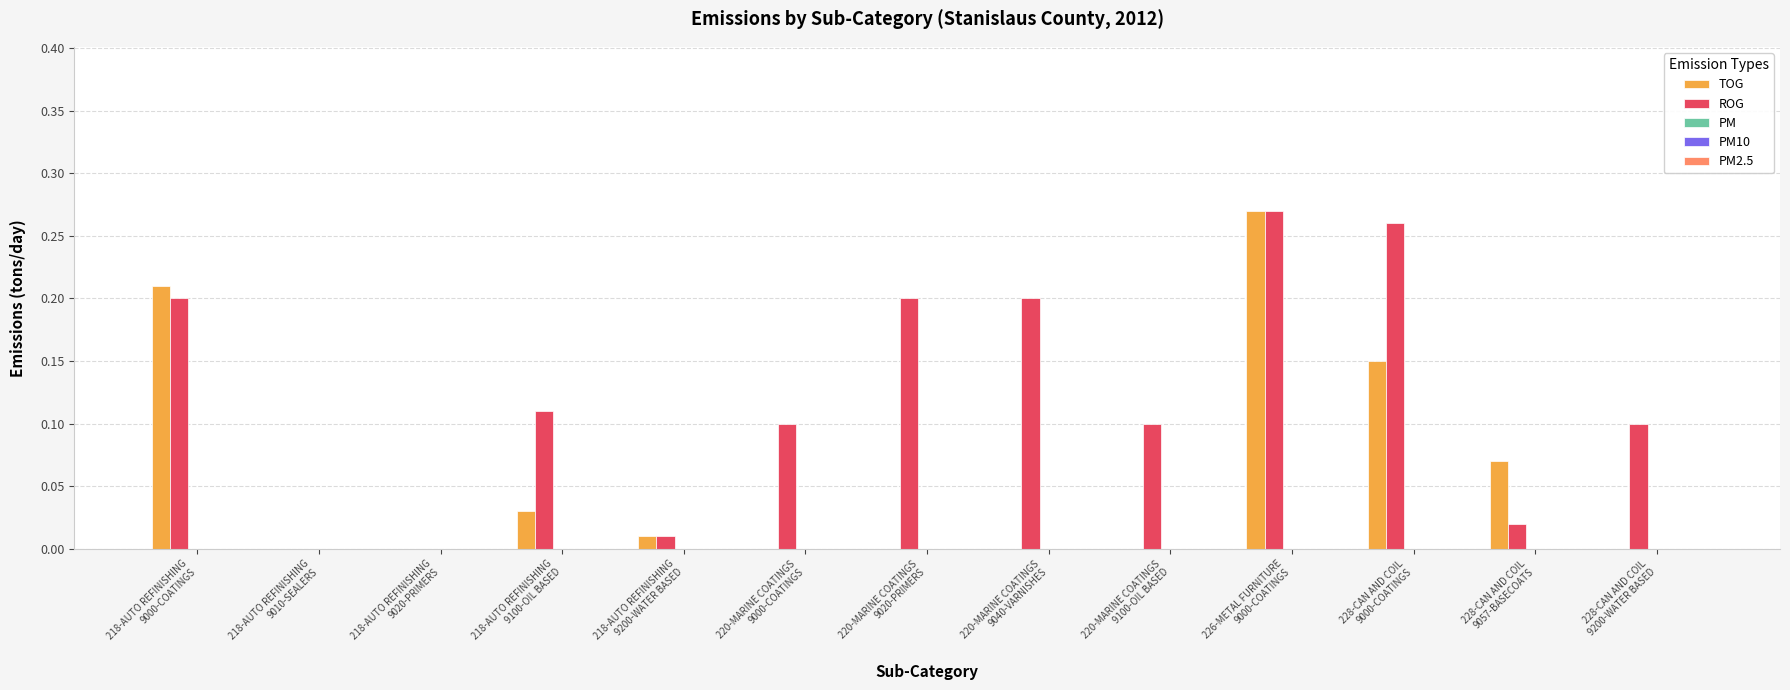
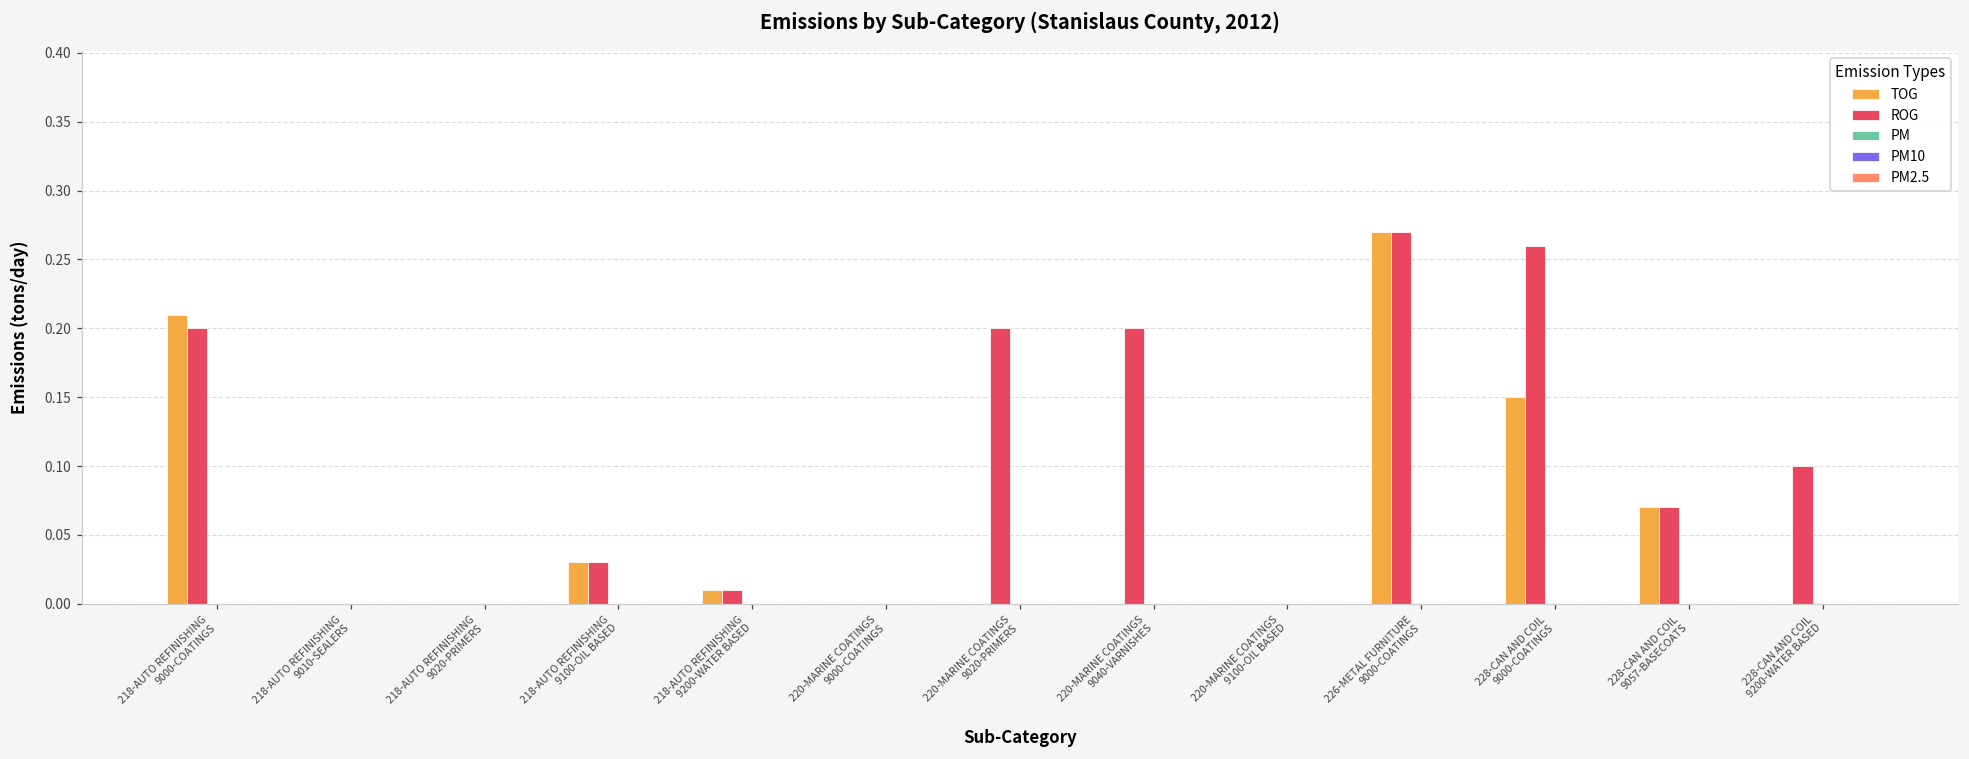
  {
    "ROG": {
      "218-AUTO REFINISHING 9000-COATINGS": 0.20,
      "218-AUTO REFINISHING 9010-SEALERS": 0.00,
      "218-AUTO REFINISHING 9020-PRIMERS": 0.00,
-     "218-AUTO REFINISHING 9100-OIL BASED": 0.11,
+     "218-AUTO REFINISHING 9100-OIL BASED": 0.03,
      "218-AUTO REFINISHING 9200-WATER BASED": 0.01,
-     "220-MARINE COATINGS 9000-COATINGS": 0.1,
+     "220-MARINE COATINGS 9000-COATINGS": 0.0,
      "220-MARINE COATINGS 9020-PRIMERS": 0.20,
      "220-MARINE COATINGS 9040-VARNISHES": 0.20,
-     "220-MARINE COATINGS 9100-OIL BASED": 0.1,
+     "220-MARINE COATINGS 9100-OIL BASED": 0.0,
      "226-METAL FURNITURE 9000-COATINGS": 0.27,
      "228-CAN AND COIL 9000-COATINGS": 0.26,
-     "228-CAN AND COIL 9057-BASECOATS": 0.02,
+     "228-CAN AND COIL 9057-BASECOATS": 0.07,
      "228-CAN AND COIL 9200-WATER BASED": 0.10
    },
    "PM": {
      "218-AUTO REFINISHING 9000-COATINGS": 0.00,
      "218-AUTO REFINISHING 9010-SEALERS": 0.00,
      "218-AUTO REFINISHING 9020-PRIMERS": 0.00,
      "218-AUTO REFINISHING 9100-OIL BASED": 0.00,
      "218-AUTO REFINISHING 9200-WATER BASED": 0.00,
      "220-MARINE COATINGS 9000-COATINGS": 0.00,
      "220-MARINE COATINGS 9020-PRIMERS": 0.00,
      "220-MARINE COATINGS 9040-VARNISHES": 0.00,
      "220-MARINE COATINGS 9100-OIL BASED": 0.00,
      "226-METAL FURNITURE 9000-COATINGS": 0.00,
      "228-CAN AND COIL 9000-COATINGS": 0.00,
      "228-CAN AND COIL 9057-BASECOATS": 0.00,
      "228-CAN AND COIL 9200-WATER BASED": 0.00
    },
    "PM10": {
      "218-AUTO REFINISHING 9000-COATINGS": 0.00,
      "218-AUTO REFINISHING 9010-SEALERS": 0.00,
      "218-AUTO REFINISHING 9020-PRIMERS": 0.00,
      "218-AUTO REFINISHING 9100-OIL BASED": 0.00,
      "218-AUTO REFINISHING 9200-WATER BASED": 0.00,
      "220-MARINE COATINGS 9000-COATINGS": 0.00,
      "220-MARINE COATINGS 9020-PRIMERS": 0.00,
      "220-MARINE COATINGS 9040-VARNISHES": 0.00,
      "220-MARINE COATINGS 9100-OIL BASED": 0.00,
      "226-METAL FURNITURE 9000-COATINGS": 0.00,
      "228-CAN AND COIL 9000-COATINGS": 0.00,
      "228-CAN AND COIL 9057-BASECOATS": 0.00,
      "228-CAN AND COIL 9200-WATER BASED": 0.00
    }
  }
